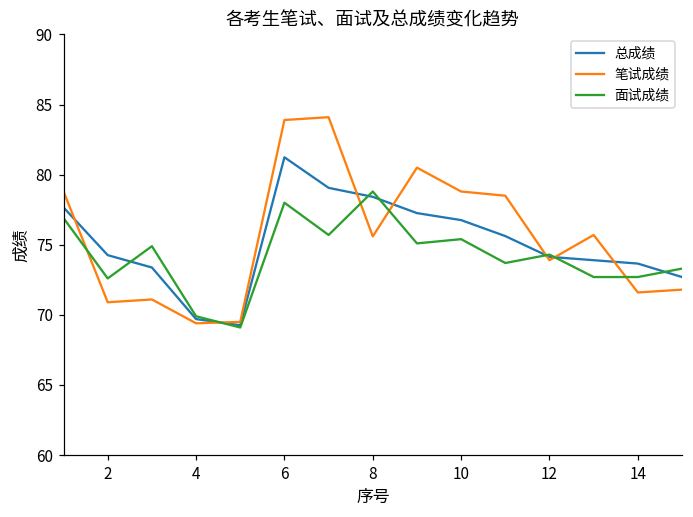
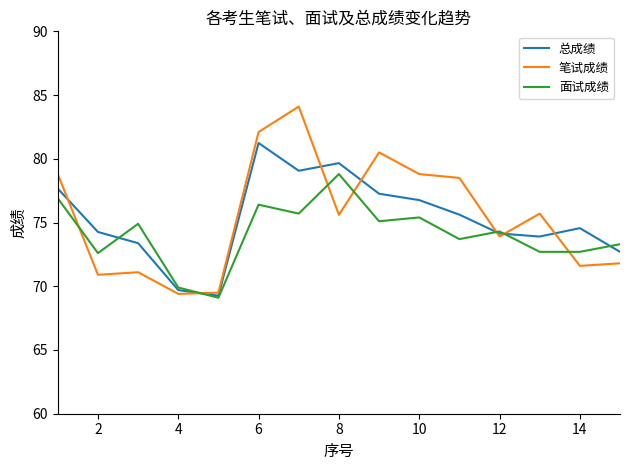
  {
    "总成绩": {
      "2": 74.3,
      "4": 69.7,
      "6": 81.2,
-     "8": 78.4,
+     "8": 79.7,
      "10": 76.8,
-     "14": 73.7
+     "14": 74.6
    },
    "笔试成绩": {
      "2": 70.9,
      "4": 69.4,
-     "6": 83.9,
+     "6": 82.1,
      "8": 75.6,
      "10": 78.8,
      "12": 73.9,
      "14": 71.6
    },
    "面试成绩": {
      "2": 72.6,
      "4": 69.9,
-     "6": 78.0,
+     "6": 76.4,
      "8": 78.8,
      "10": 75.4,
      "14": 72.7
    }
  }
